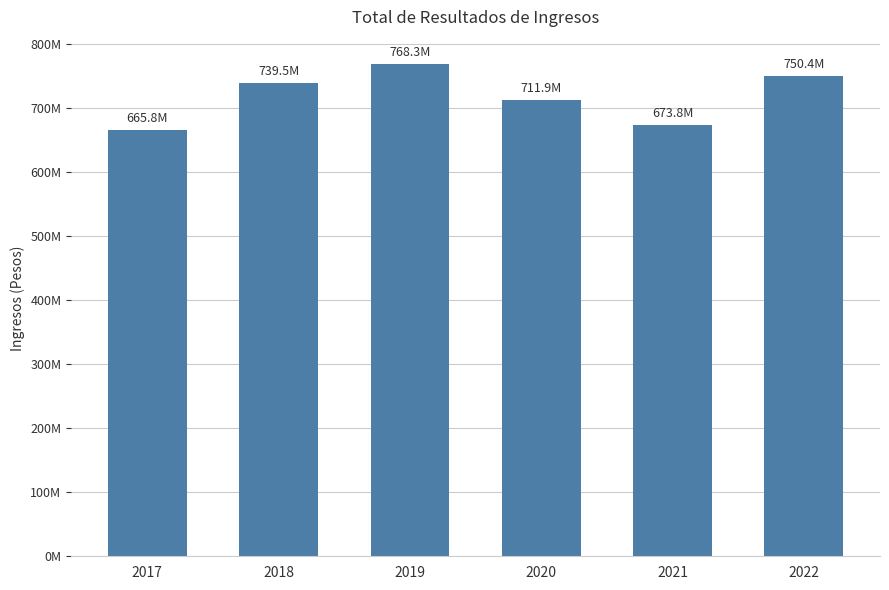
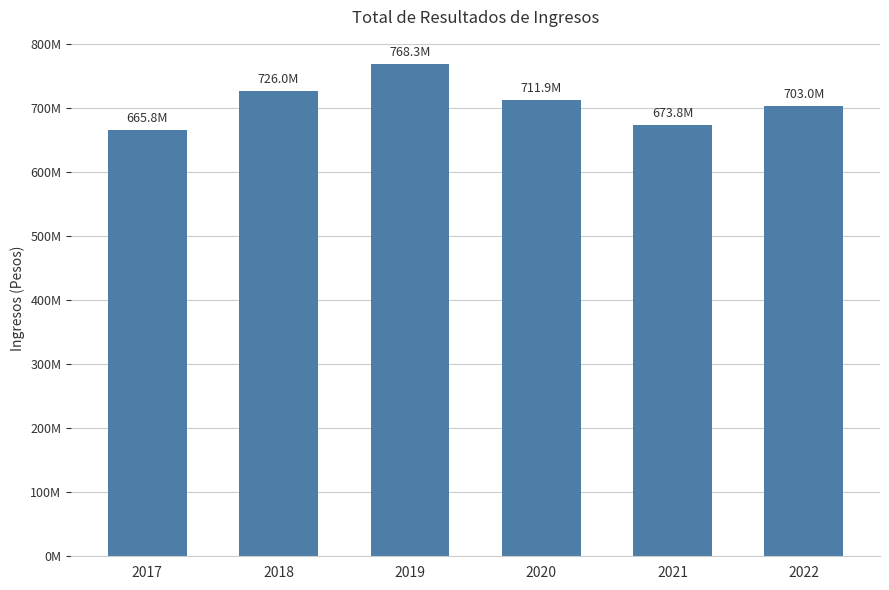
  {
    "2017": "665.8M",
-   "2018": "739.5M",
+   "2018": "726.0M",
    "2019": "768.3M",
    "2020": "711.9M",
    "2021": "673.8M",
-   "2022": "750.4M"
+   "2022": "703.0M"
  }
